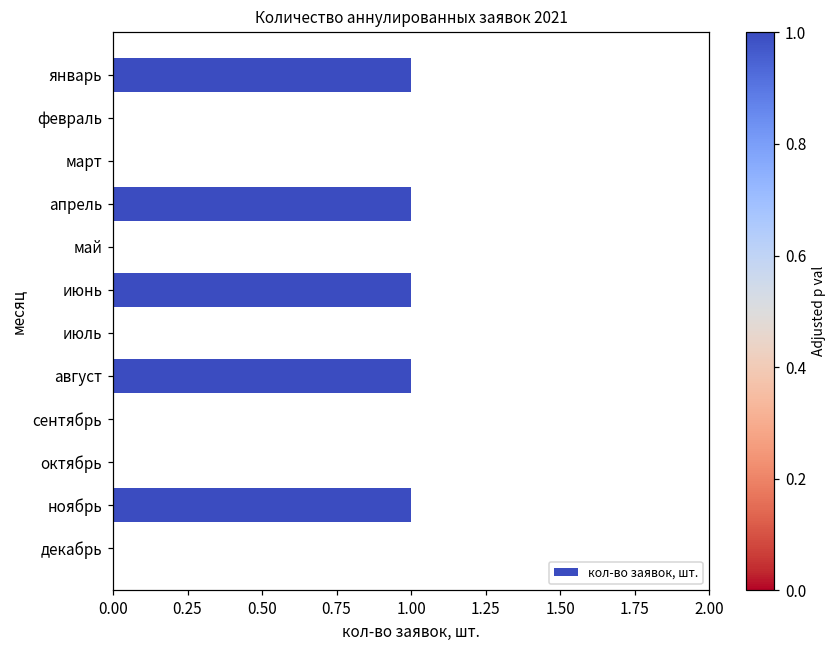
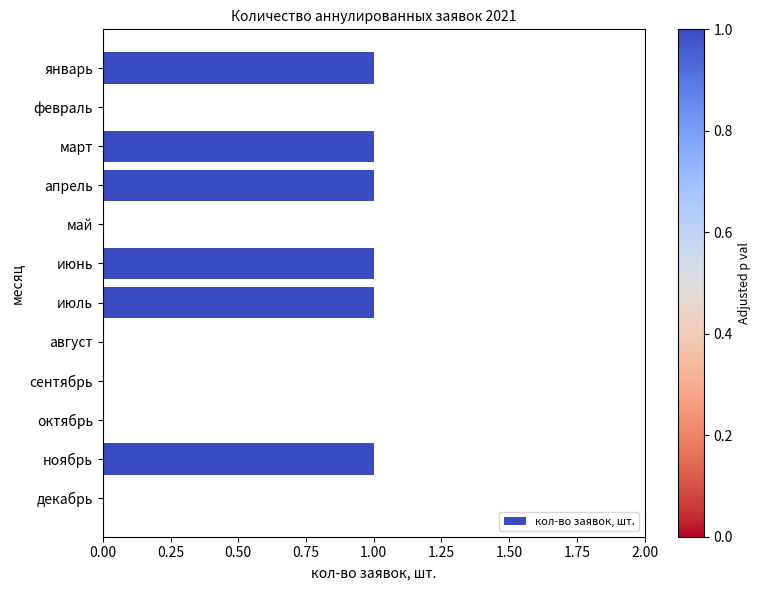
  {
    "январь": 1,
    "февраль": 0,
-   "март": 0,
+   "март": 1,
    "апрель": 1,
    "май": 0,
    "июнь": 1,
-   "июль": 0,
-   "август": 1,
+   "июль": 1,
+   "август": 0,
    "сентябрь": 0,
    "октябрь": 0,
    "ноябрь": 1,
    "декабрь": 0
  }
